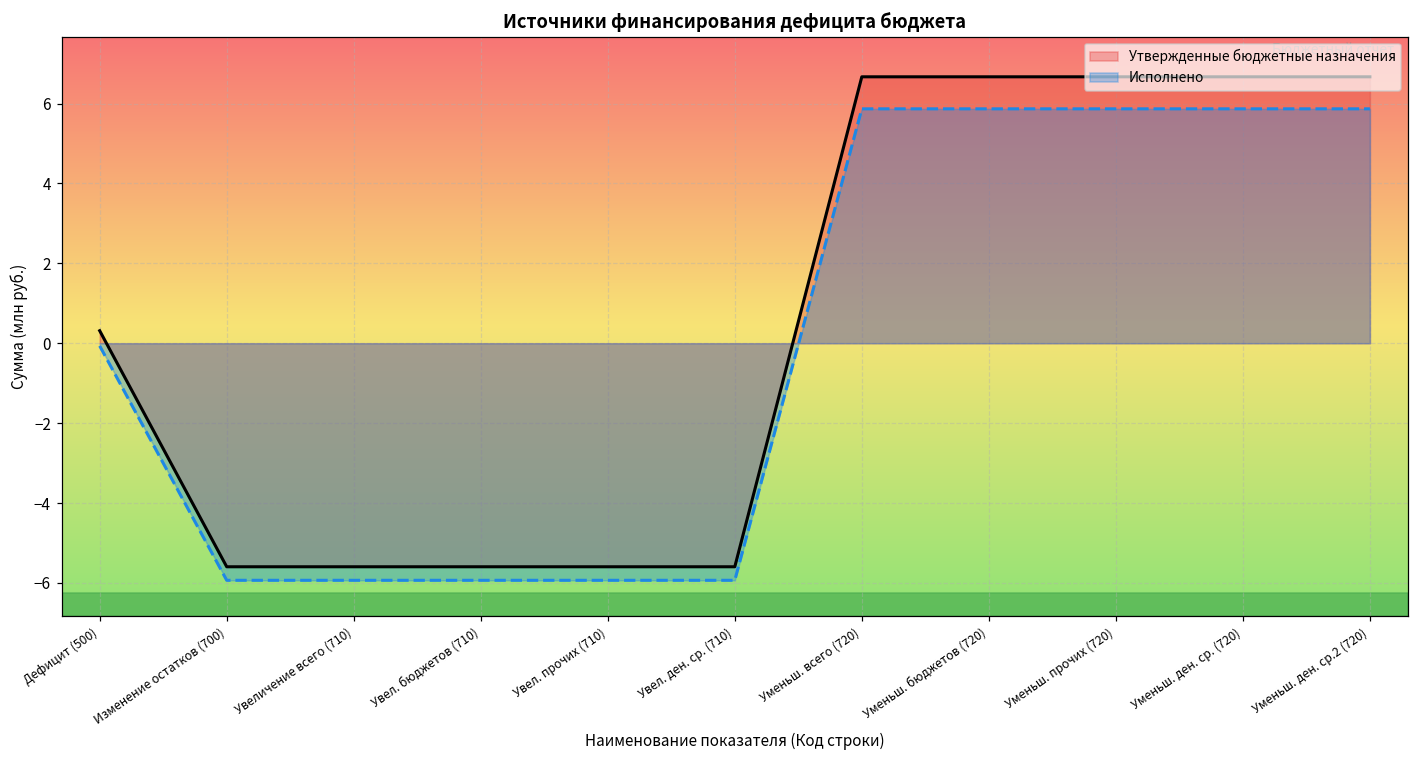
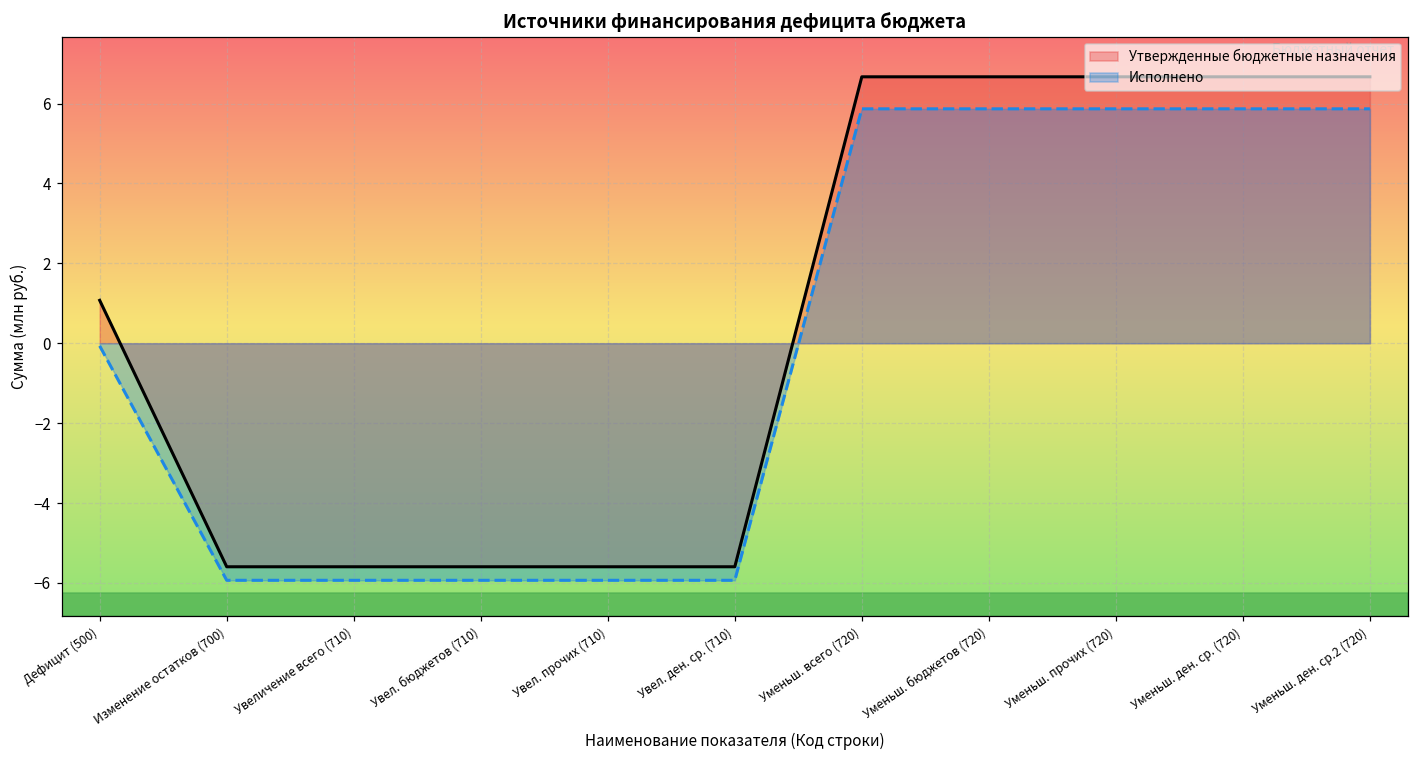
  {
    "Утвержденные бюджетные назначения": {
-     "Дефицит (500)": 0.3
+     "Дефицит (500)": 1.1
    }
  }
